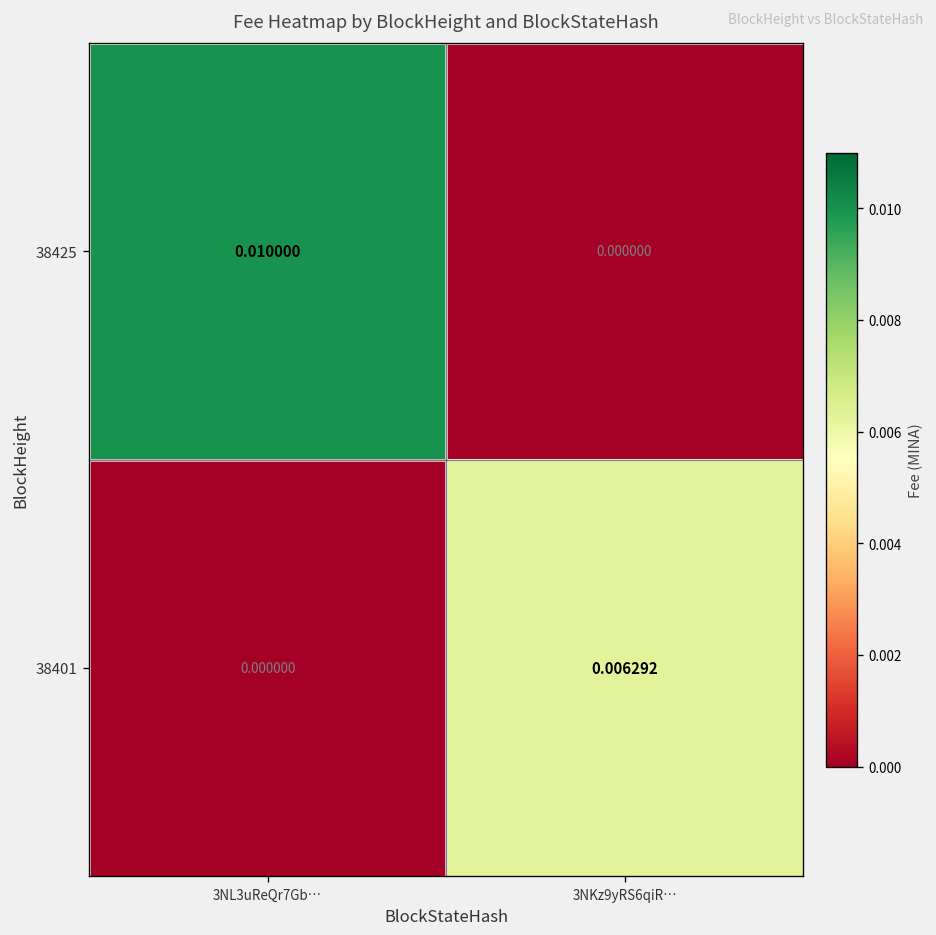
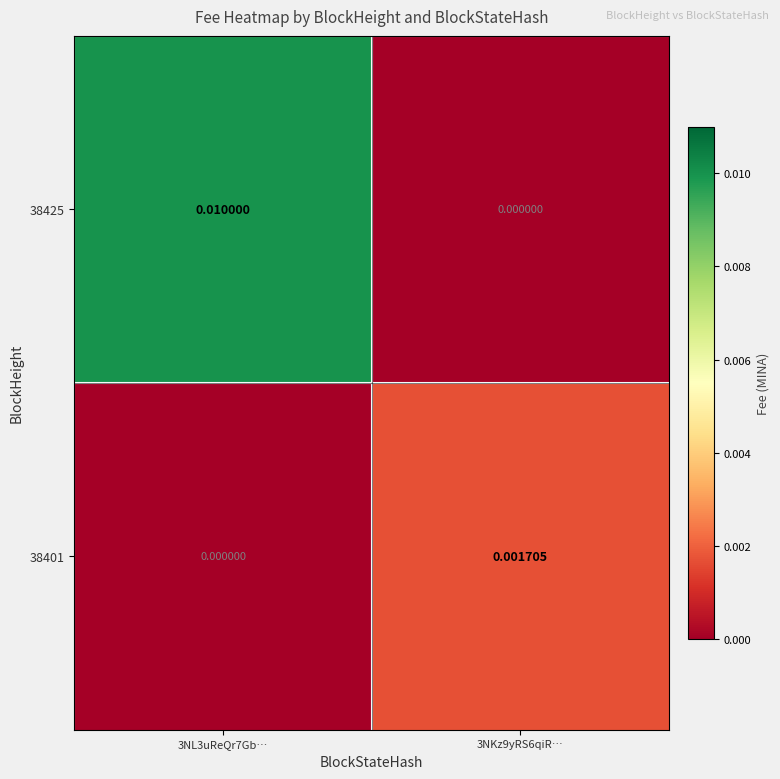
  {
    "38425": {
      "3NL3uReQr7Gb…": 0.010000,
      "3NKz9yRS6qiR…": 0.000000
    },
    "38401": {
      "3NL3uReQr7Gb…": 0.000000,
-     "3NKz9yRS6qiR…": 0.006292
+     "3NKz9yRS6qiR…": 0.001705
    }
  }
